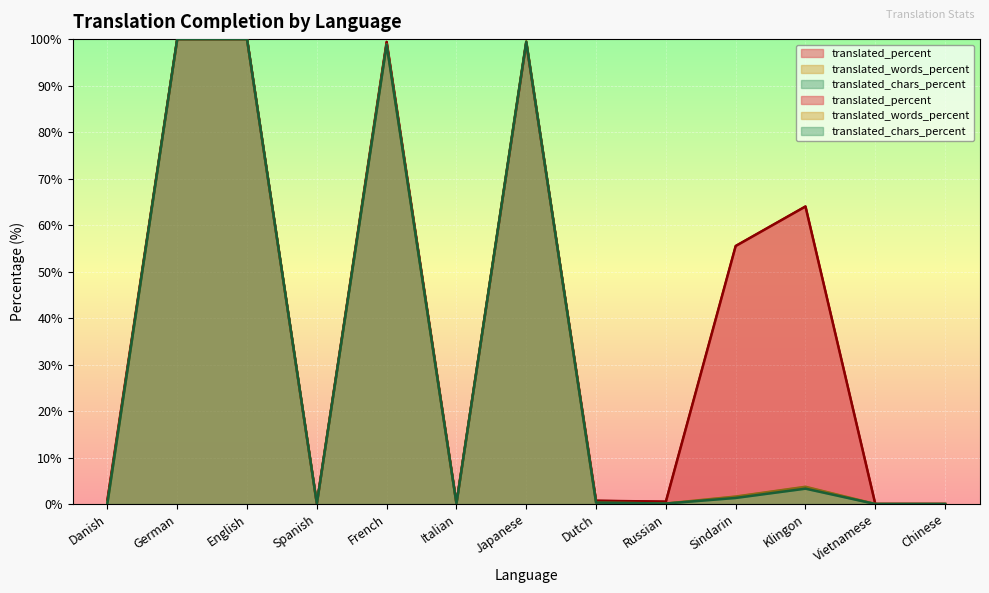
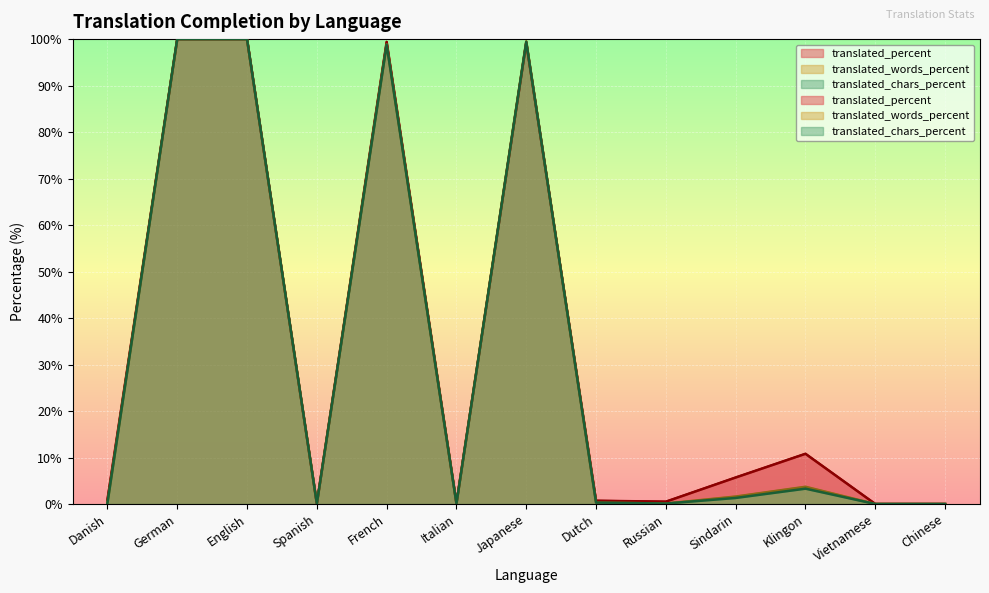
  {
    "translated_percent": {
      "Danish": "1%",
-     "Sindarin": "56%",
-     "Klingon": "64%"
+     "Sindarin": "6%",
+     "Klingon": "11%"
    }
  }
